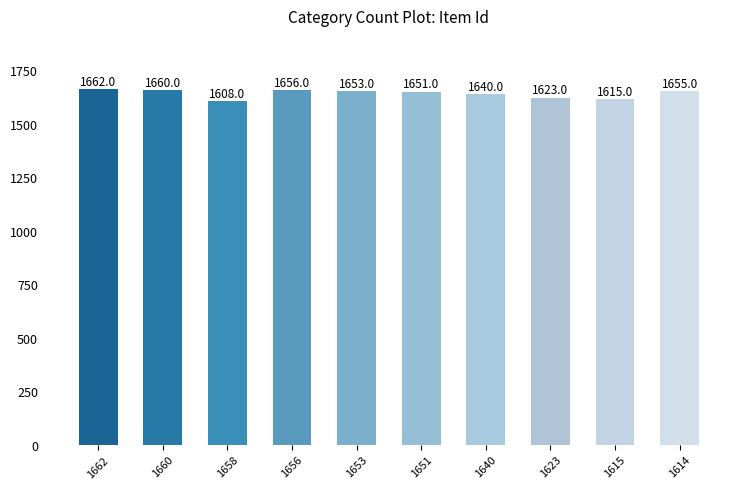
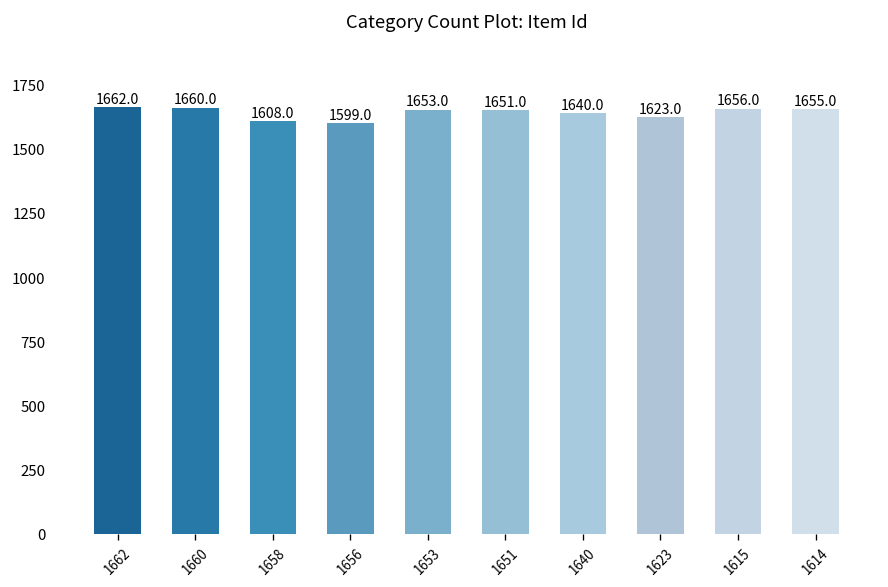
  {
    "1662": 1662.0,
    "1660": 1660.0,
    "1658": 1608.0,
-   "1656": 1656.0,
+   "1656": 1599.0,
    "1653": 1653.0,
    "1651": 1651.0,
    "1640": 1640.0,
    "1623": 1623.0,
-   "1615": 1615.0,
+   "1615": 1656.0,
    "1614": 1655.0
  }
